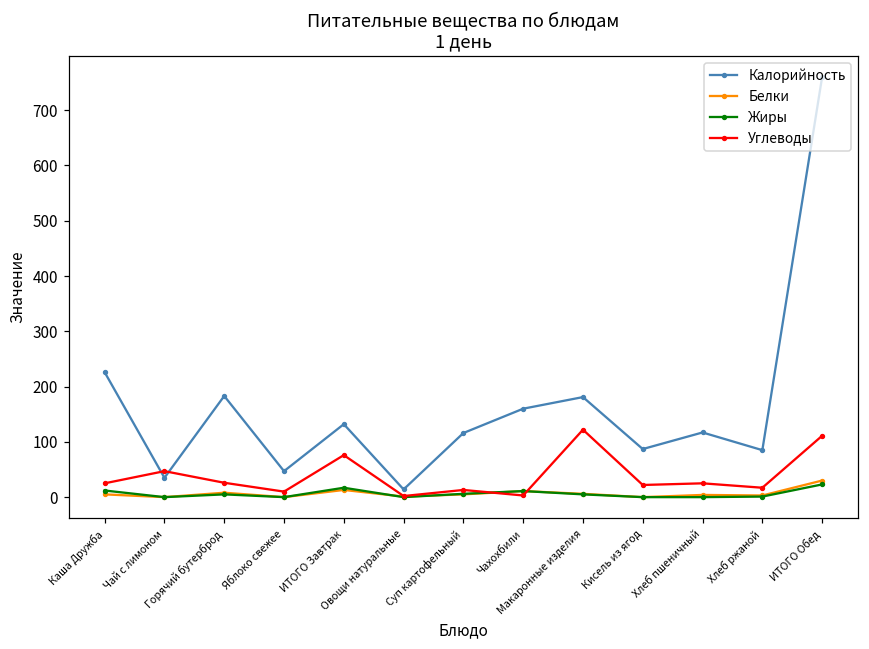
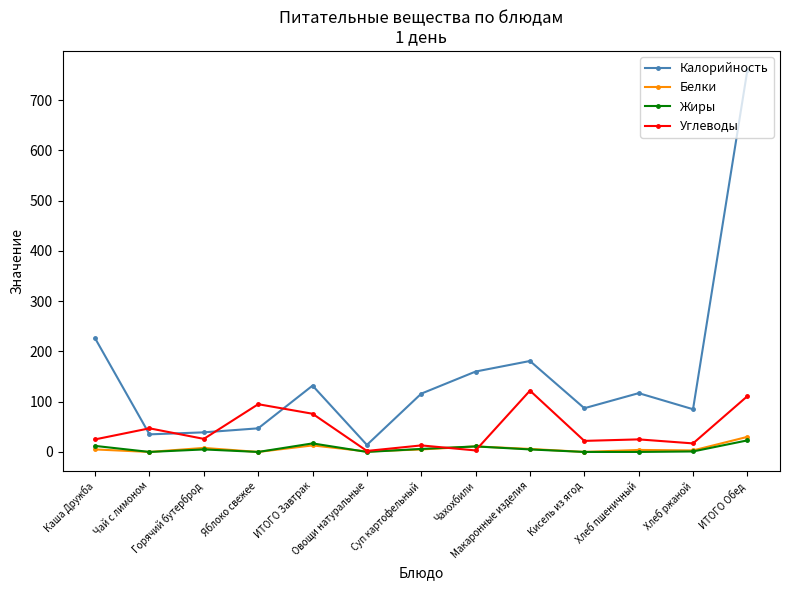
  {
    "Калорийность": {
      "Каша Дружба": 230,
      "Чай с лимоном": 40,
-     "Горячий бутерброд": 180,
+     "Горячий бутерброд": 40,
      "Яблоко свежее": 50,
      "ИТОГО Завтрак": 130,
      "Овощи натуральные": 10,
      "Суп картофельный": 120,
      "Чахохбили": 160,
      "Макаронные изделия": 180,
      "Кисель из ягод": 90,
      "Хлеб пшеничный": 120,
      "Хлеб ржаной": 90
    },
    "Белки": {
      "Каша Дружба": 10,
      "ИТОГО Обед": 30
    },
    "Жиры": {
      "Каша Дружба": 10,
      "ИТОГО Обед": 20
    },
    "Углеводы": {
      "Каша Дружба": 30,
      "Чай с лимоном": 50,
      "Горячий бутерброд": 30,
-     "Яблоко свежее": 10,
+     "Яблоко свежее": 100,
      "ИТОГО Завтрак": 80,
      "Суп картофельный": 10,
      "Чахохбили": 0,
      "Макаронные изделия": 120,
      "Кисель из ягод": 20,
      "Хлеб пшеничный": 30,
      "Хлеб ржаной": 20,
      "ИТОГО Обед": 110
    }
  }
